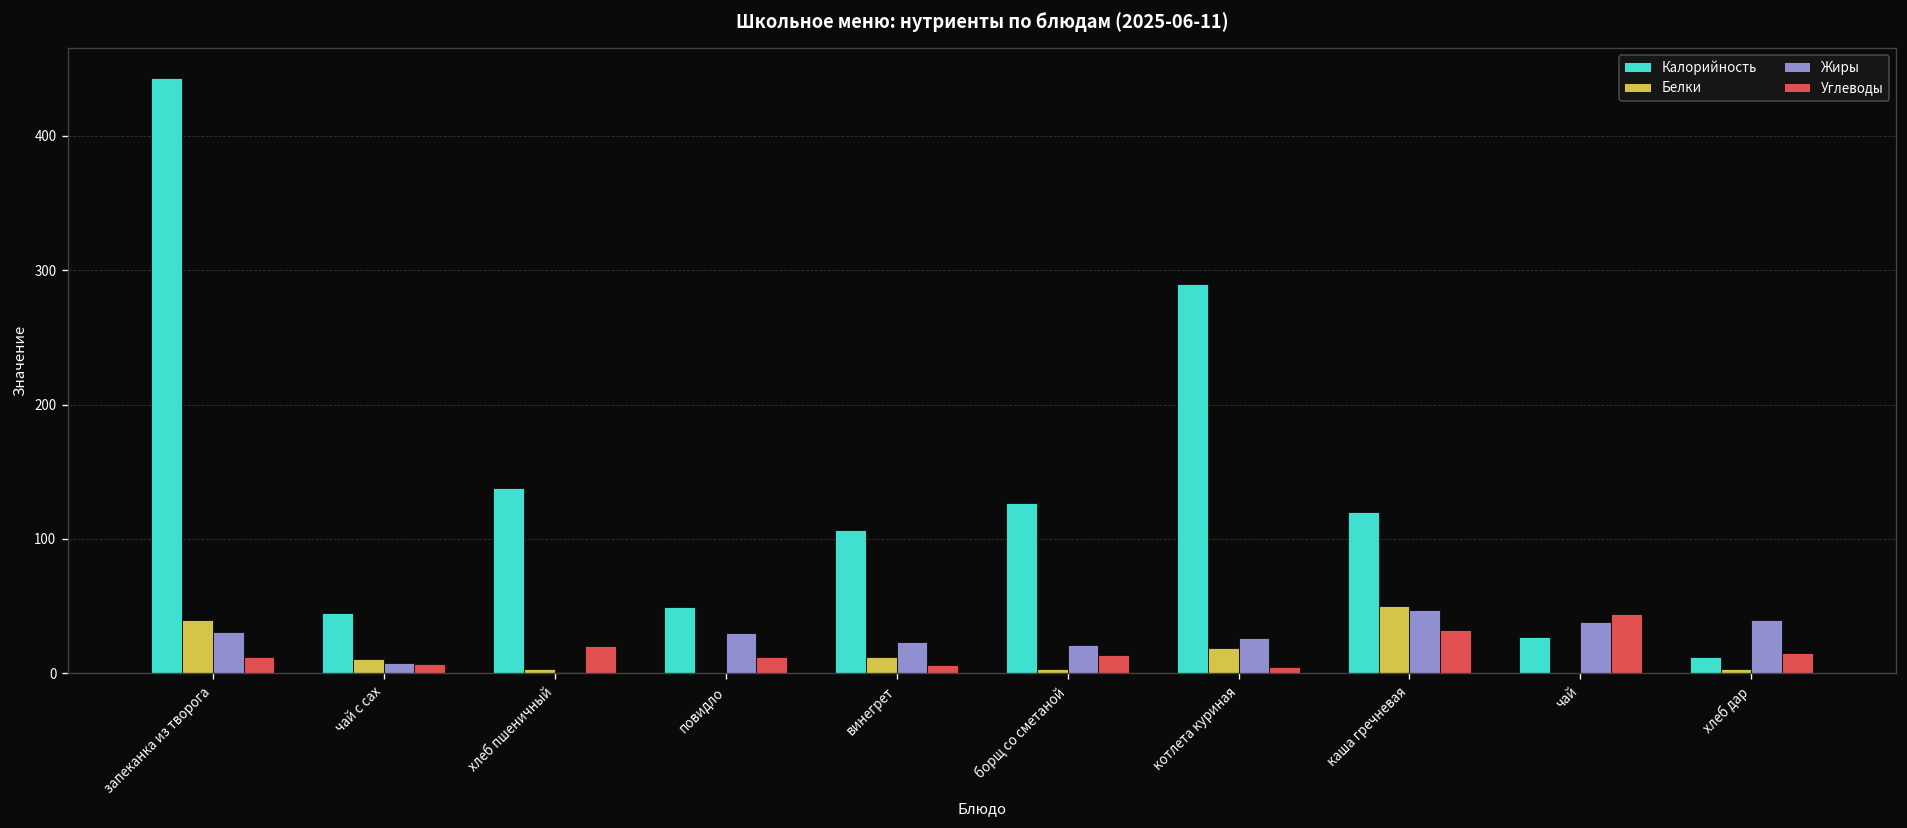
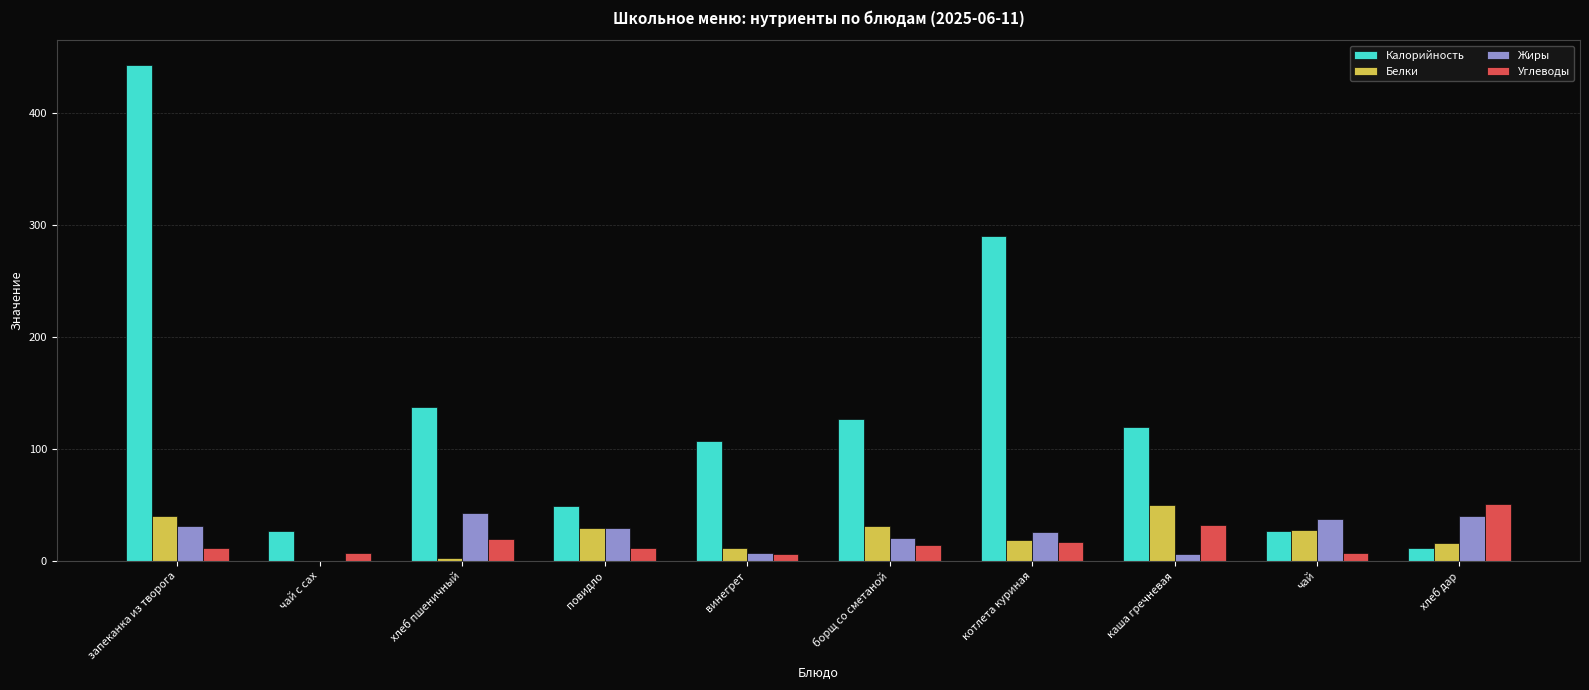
  {
    "Калорийность": {
      "запеканка из творога": 443,
-     "чай с сах": 45,
+     "чай с сах": 27,
      "хлеб пшеничный": 138,
      "повидло": 49,
      "винегрет": 107,
      "борщ со сметаной": 127,
      "котлета куриная": 290,
      "каша гречневая": 120,
      "чай": 27,
      "хлеб дар": 12
    },
    "Белки": {
      "запеканка из творога": 40,
-     "чай с сах": 11,
+     "чай с сах": 0,
      "хлеб пшеничный": 3,
-     "повидло": 0,
+     "повидло": 30,
      "винегрет": 12,
-     "борщ со сметаной": 3,
+     "борщ со сметаной": 31,
      "котлета куриная": 19,
      "каша гречневая": 50,
-     "чай": 0,
-     "хлеб дар": 3
+     "чай": 28,
+     "хлеб дар": 16
    },
    "Жиры": {
      "запеканка из творога": 31,
-     "чай с сах": 8,
-     "хлеб пшеничный": 1,
+     "чай с сах": 0,
+     "хлеб пшеничный": 43,
      "повидло": 30,
-     "винегрет": 23,
+     "винегрет": 7,
      "борщ со сметаной": 21,
      "котлета куриная": 26,
-     "каша гречневая": 47,
+     "каша гречневая": 6,
      "чай": 38,
      "хлеб дар": 40
    },
    "Углеводы": {
      "запеканка из творога": 12,
      "чай с сах": 7,
      "хлеб пшеничный": 20,
      "повидло": 12,
      "винегрет": 6,
      "борщ со сметаной": 14,
-     "котлета куриная": 5,
+     "котлета куриная": 17,
      "каша гречневая": 32,
-     "чай": 44,
-     "хлеб дар": 15
+     "чай": 7,
+     "хлеб дар": 51
    }
  }
